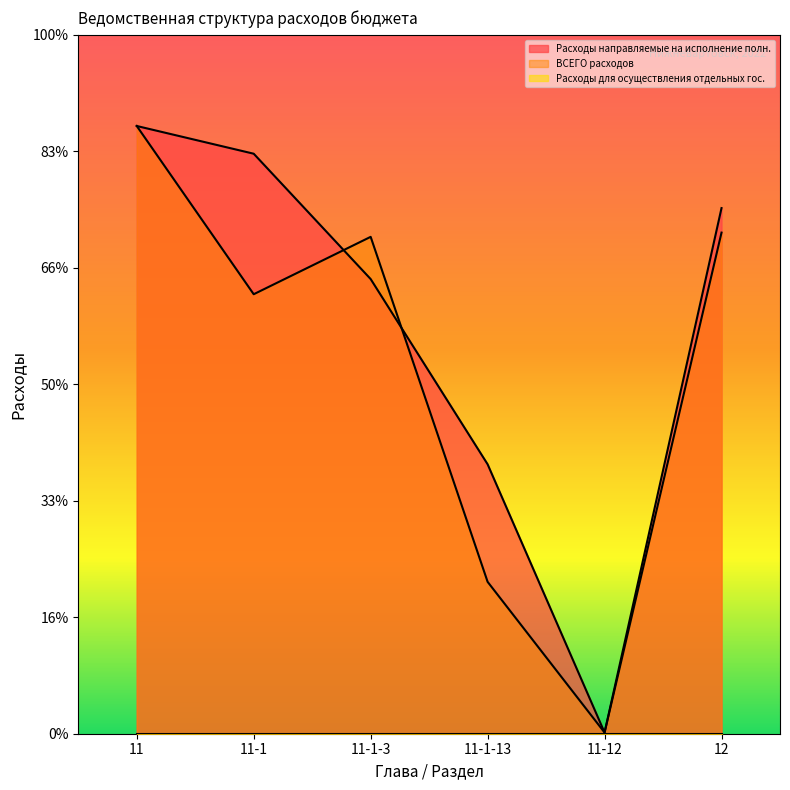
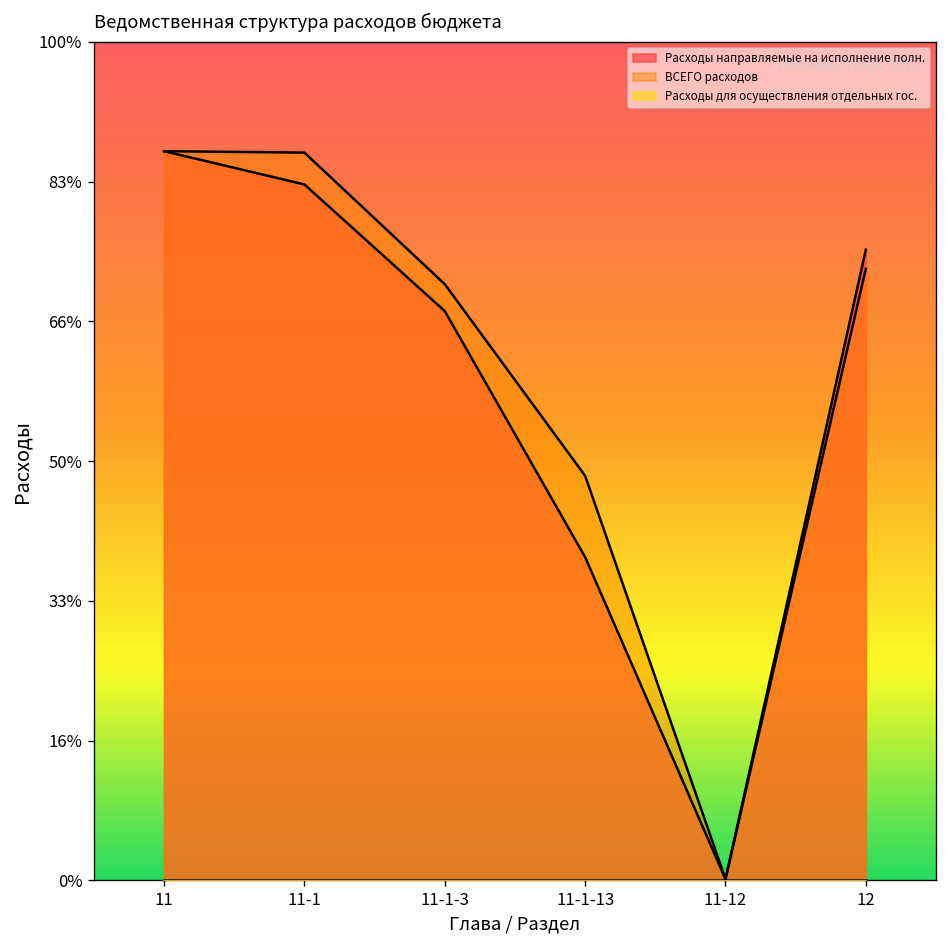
  {
    "Расходы направляемые на исполнение полн.": {
      "11-1": "83%",
-     "11-1-3": "65%",
+     "11-1-3": "68%",
      "11-1-13": "39%",
      "12": "75%"
    },
    "ВСЕГО расходов": {
-     "11-1": "63%",
+     "11-1": "87%",
      "11-1-3": "71%",
-     "11-1-13": "22%",
-     "12": "72%"
+     "11-1-13": "48%",
+     "12": "73%"
    },
    "Расходы для осуществления отдельных гос.": {
      "11": "0%",
      "11-1": "0%",
      "11-1-3": "0%",
      "11-1-13": "0%",
      "12": "0%"
    }
  }
